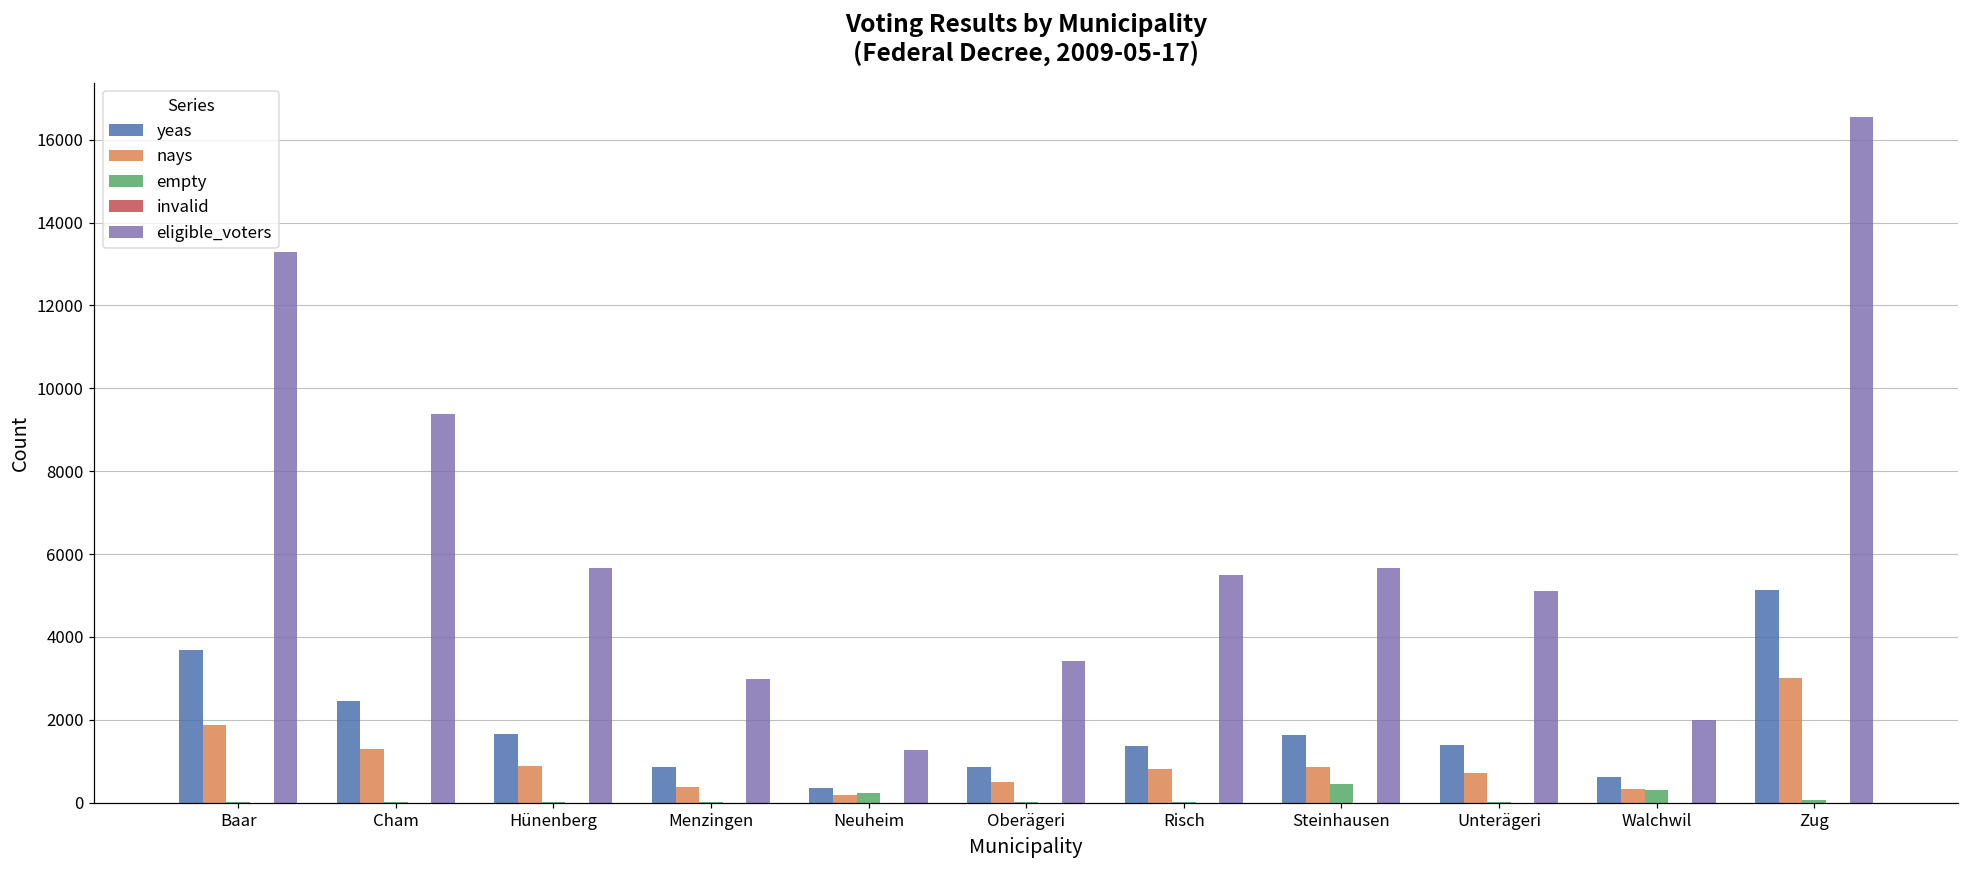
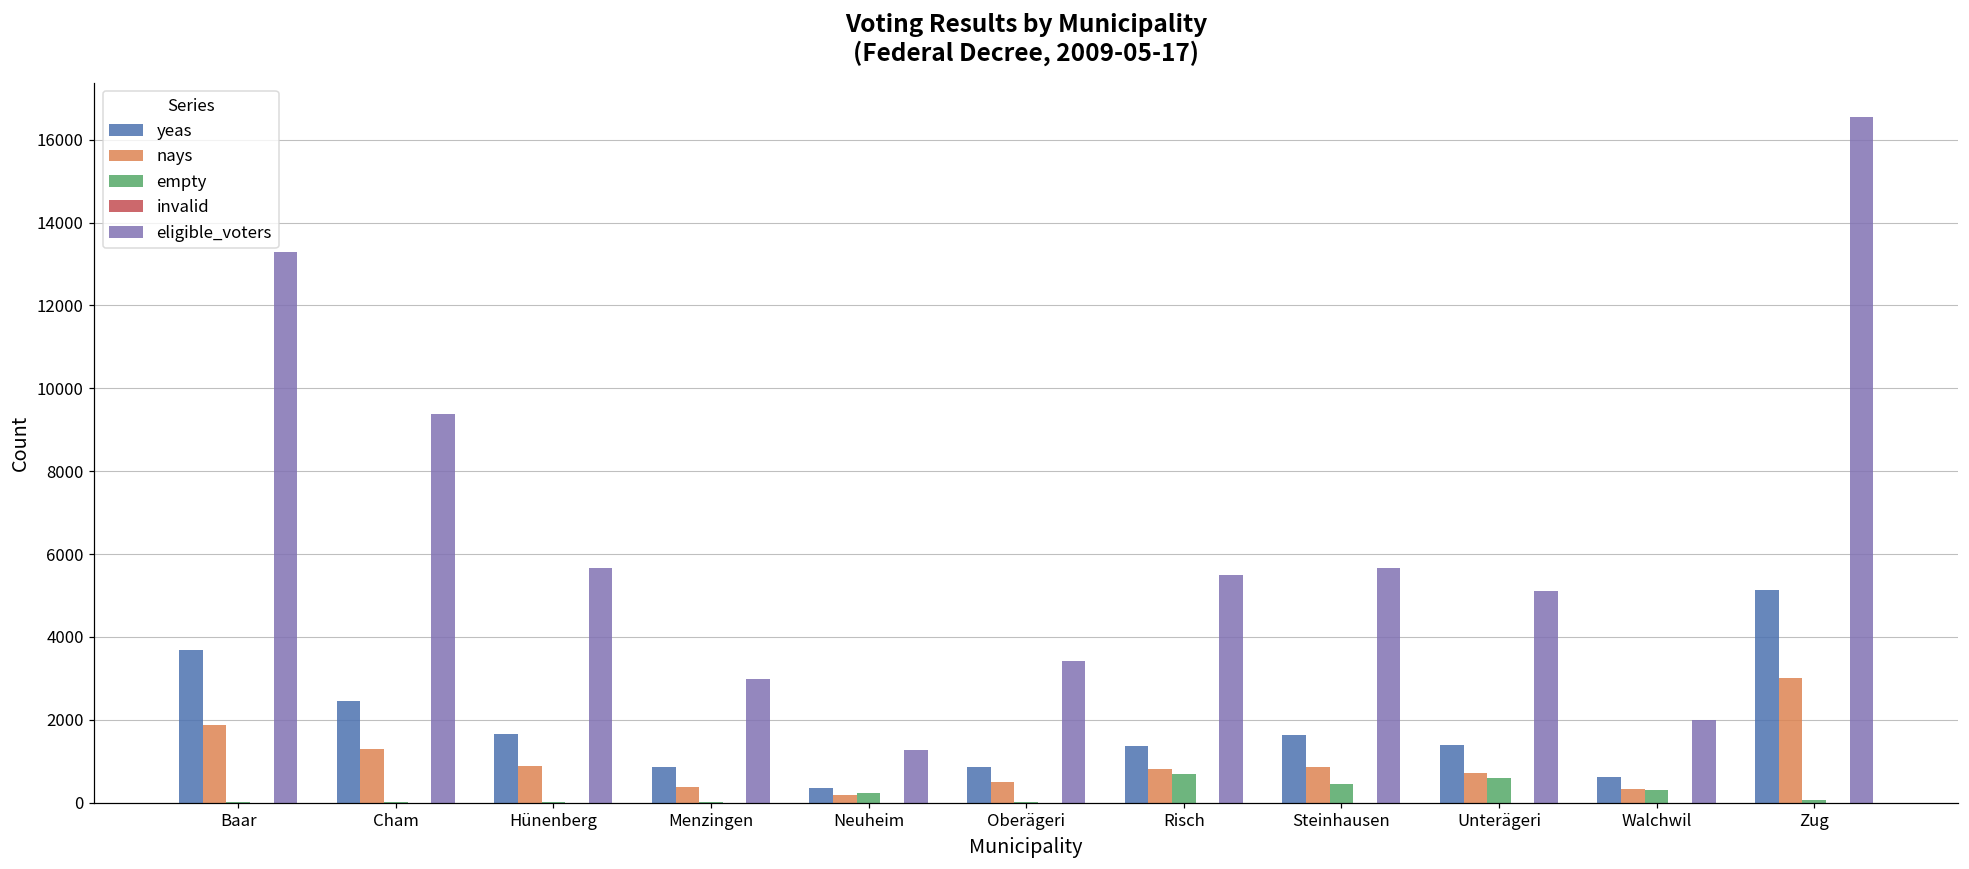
  {
    "empty": {
      "Neuheim": 200,
-     "Risch": 0,
+     "Risch": 700,
      "Steinhausen": 400,
-     "Unterägeri": 0,
+     "Unterägeri": 600,
      "Walchwil": 300
    }
  }
